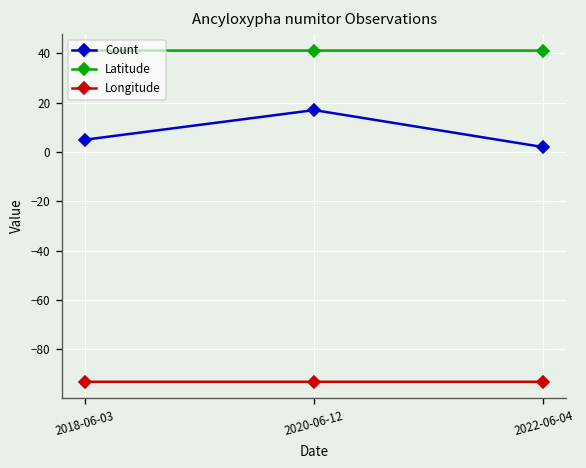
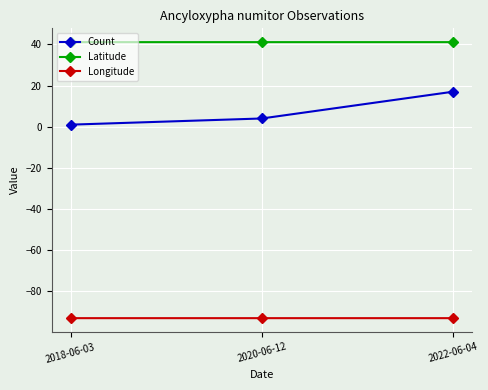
  {
    "Count": {
-     "2018-06-03": 5,
-     "2020-06-12": 17,
-     "2022-06-04": 2
+     "2018-06-03": 1,
+     "2020-06-12": 4,
+     "2022-06-04": 17
    },
    "Latitude": {
      "2020-06-12": 41,
      "2022-06-04": 41
    },
    "Longitude": {
      "2018-06-03": -93,
      "2020-06-12": -93,
      "2022-06-04": -93
    }
  }
